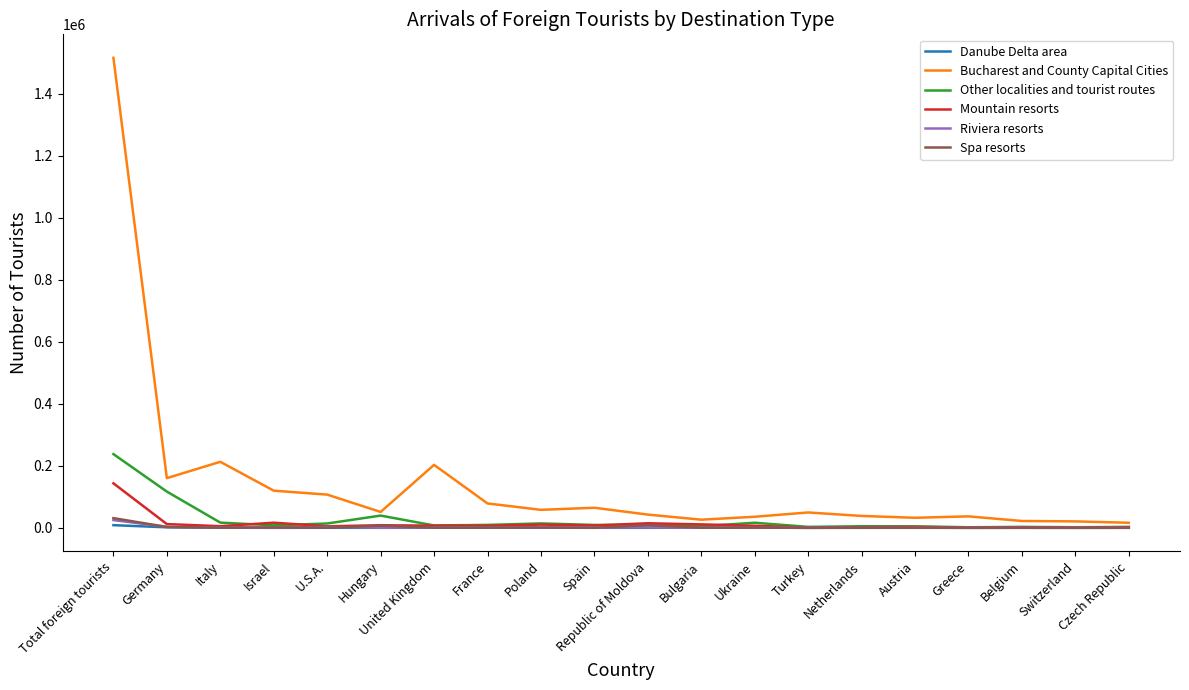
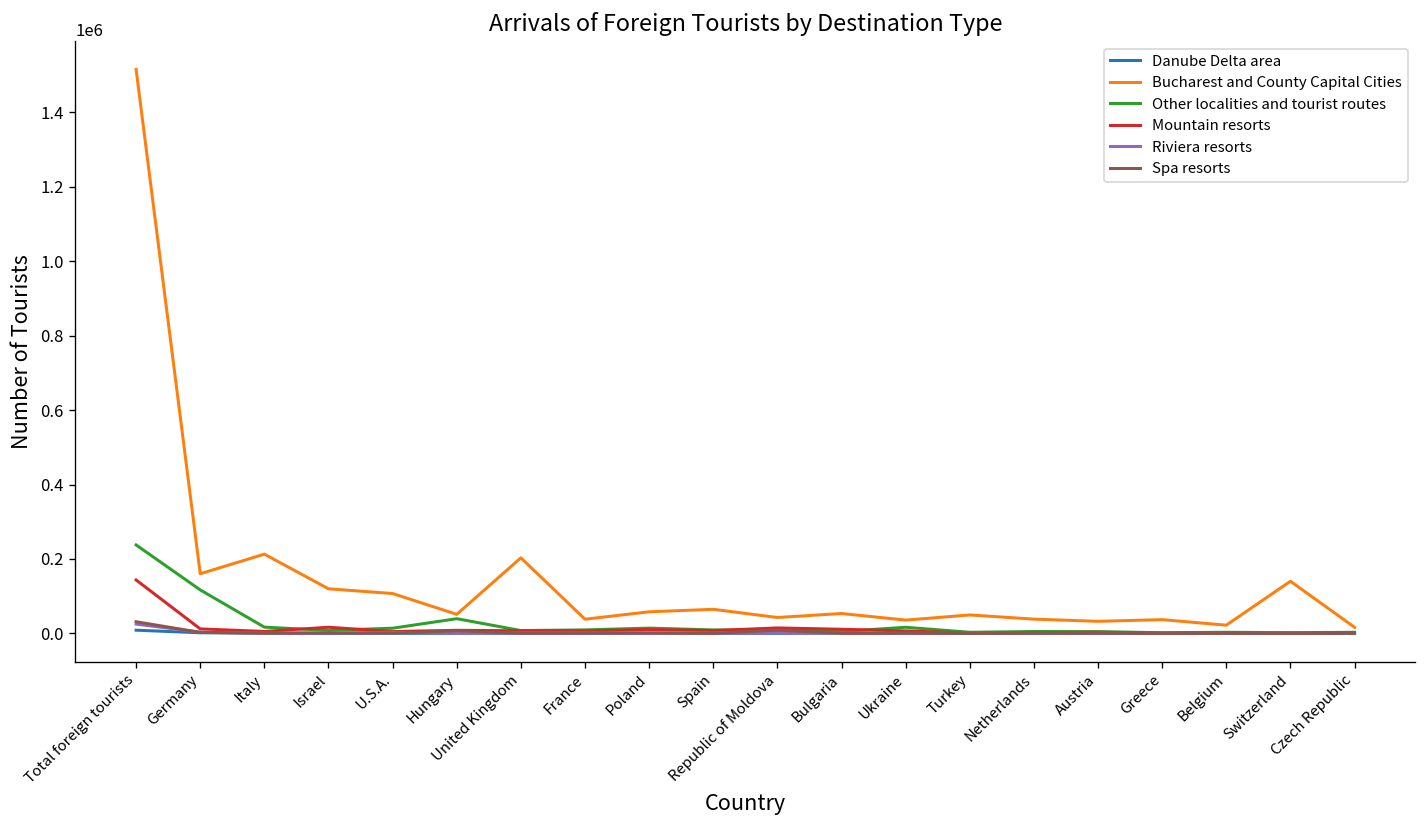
  {
    "Danube Delta area": {
      "Total foreign tourists": 10000
    },
    "Bucharest and County Capital Cities": {
      "Total foreign tourists": 1520000,
      "Germany": 160000,
      "Italy": 210000,
      "Israel": 120000,
      "U.S.A.": 110000,
      "Hungary": 50000,
      "United Kingdom": 200000,
-     "France": 80000,
+     "France": 40000,
      "Poland": 60000,
      "Spain": 60000,
      "Republic of Moldova": 40000,
-     "Bulgaria": 30000,
+     "Bulgaria": 50000,
      "Ukraine": 40000,
      "Turkey": 50000,
      "Netherlands": 40000,
      "Austria": 30000,
      "Greece": 40000,
      "Belgium": 20000,
-     "Switzerland": 20000,
+     "Switzerland": 140000,
      "Czech Republic": 20000
    },
    "Other localities and tourist routes": {
      "Total foreign tourists": 240000,
      "Germany": 120000,
      "Italy": 20000,
      "U.S.A.": 10000,
      "Hungary": 40000,
      "Ukraine": 20000
    },
    "Mountain resorts": {
      "Total foreign tourists": 140000,
      "Germany": 10000,
      "Israel": 20000
    }
  }
